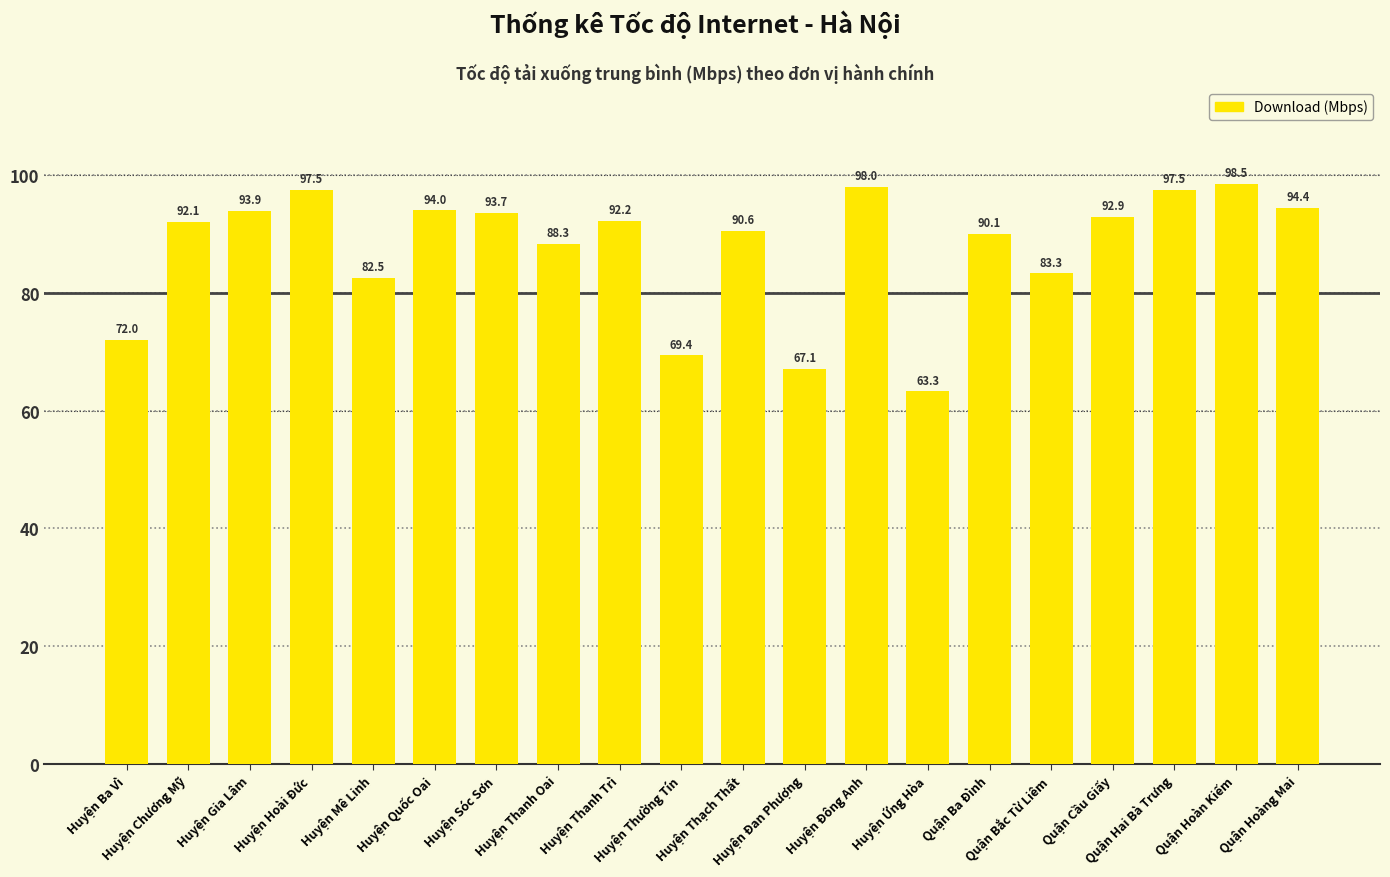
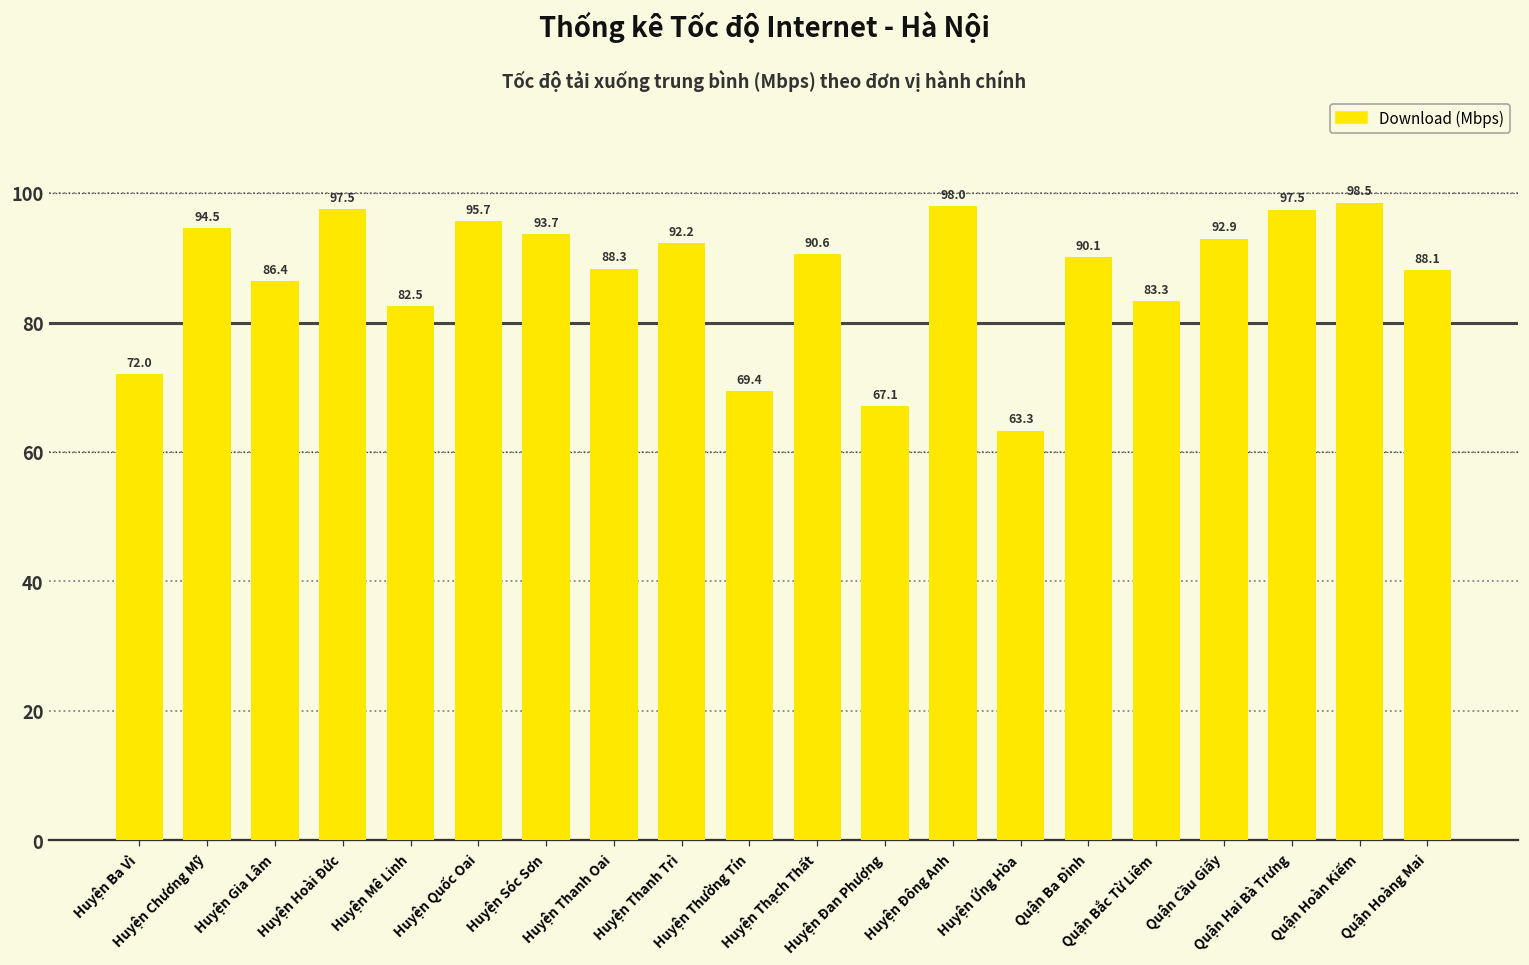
  {
    "Huyện Ba Vì": 72.0,
-   "Huyện Chương Mỹ": 92.1,
-   "Huyện Gia Lâm": 93.9,
+   "Huyện Chương Mỹ": 94.5,
+   "Huyện Gia Lâm": 86.4,
    "Huyện Hoài Đức": 97.5,
    "Huyện Mê Linh": 82.5,
-   "Huyện Quốc Oai": 94.0,
+   "Huyện Quốc Oai": 95.7,
    "Huyện Sóc Sơn": 93.7,
    "Huyện Thanh Oai": 88.3,
    "Huyện Thanh Trì": 92.2,
    "Huyện Thường Tín": 69.4,
    "Huyện Thạch Thất": 90.6,
    "Huyện Đan Phượng": 67.1,
    "Huyện Đông Anh": 98.0,
    "Huyện Ứng Hòa": 63.3,
    "Quận Ba Đình": 90.1,
    "Quận Bắc Từ Liêm": 83.3,
    "Quận Cầu Giấy": 92.9,
    "Quận Hai Bà Trưng": 97.5,
    "Quận Hoàn Kiếm": 98.5,
-   "Quận Hoàng Mai": 94.4
+   "Quận Hoàng Mai": 88.1
  }
